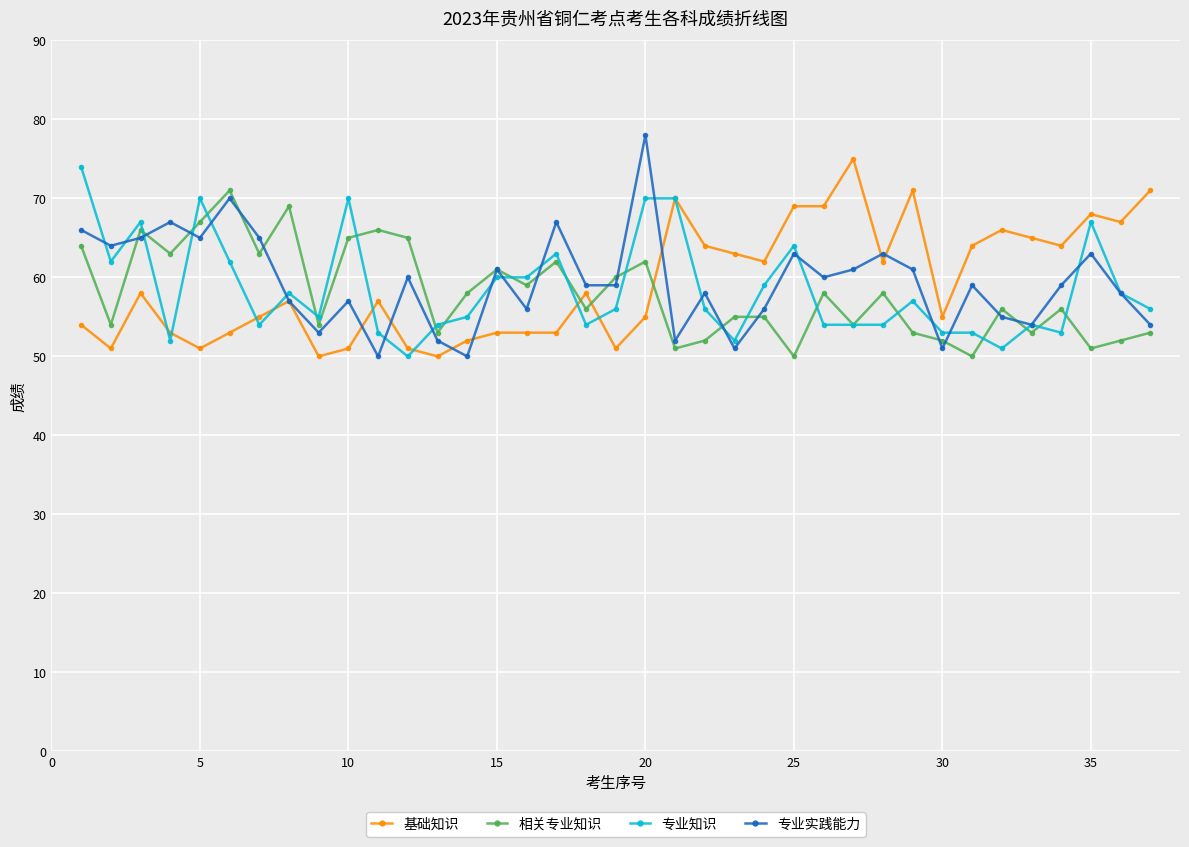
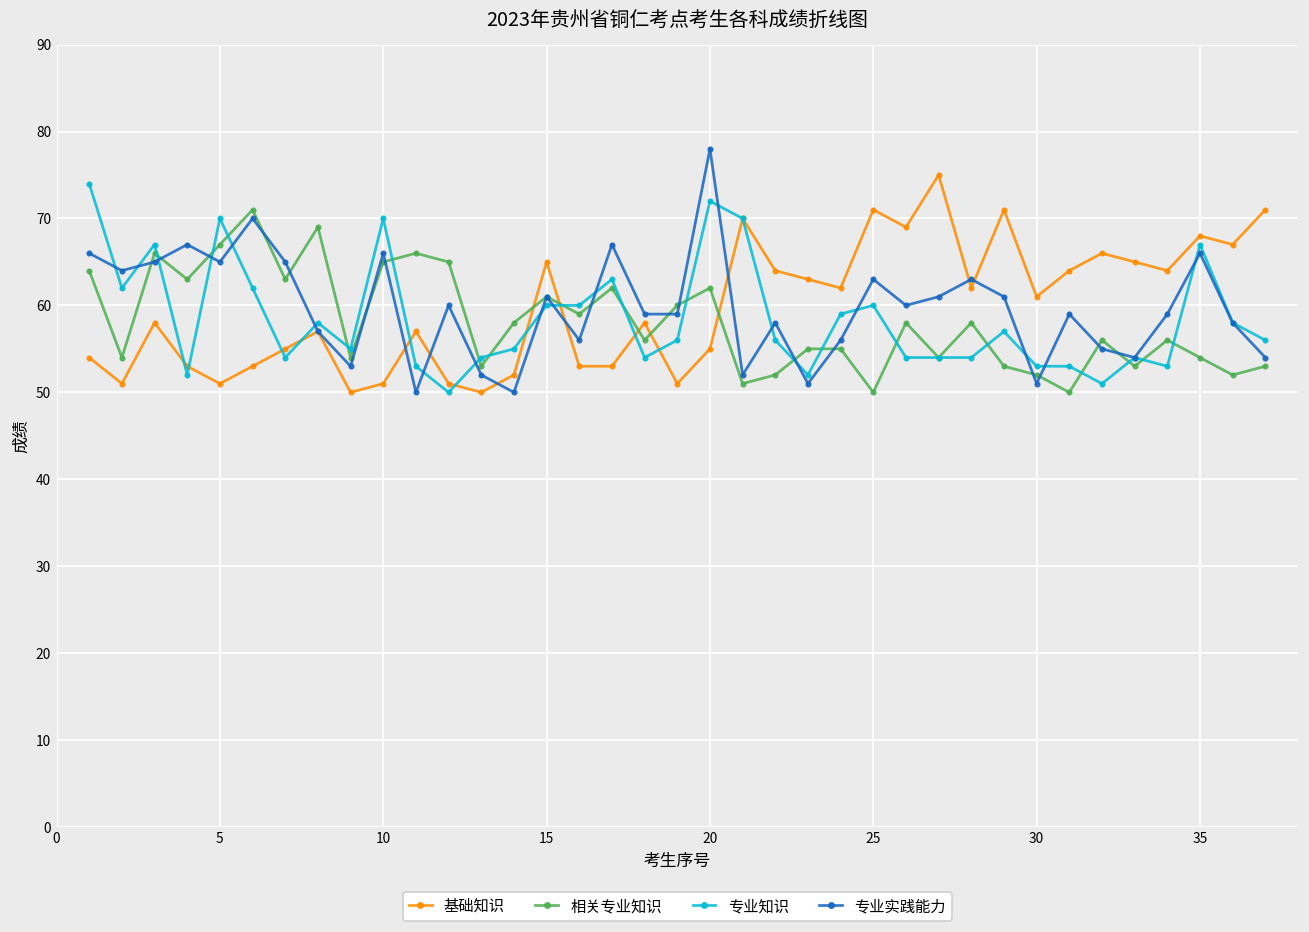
  {
    "基础知识": {
      "5": 51,
      "10": 51,
-     "15": 53,
+     "15": 65,
      "20": 55,
-     "25": 69,
-     "30": 55,
+     "25": 71,
+     "30": 61,
      "35": 68
    },
    "相关专业知识": {
      "5": 67,
      "10": 65,
      "20": 62,
      "25": 50,
      "30": 52,
-     "35": 51
+     "35": 54
    },
    "专业知识": {
      "5": 70,
      "10": 70,
      "15": 60,
-     "20": 70,
-     "25": 64,
+     "20": 72,
+     "25": 60,
      "30": 53,
      "35": 67
    },
    "专业实践能力": {
      "5": 65,
-     "10": 57,
+     "10": 66,
      "20": 78,
      "25": 63,
      "30": 51,
-     "35": 63
+     "35": 66
    }
  }
